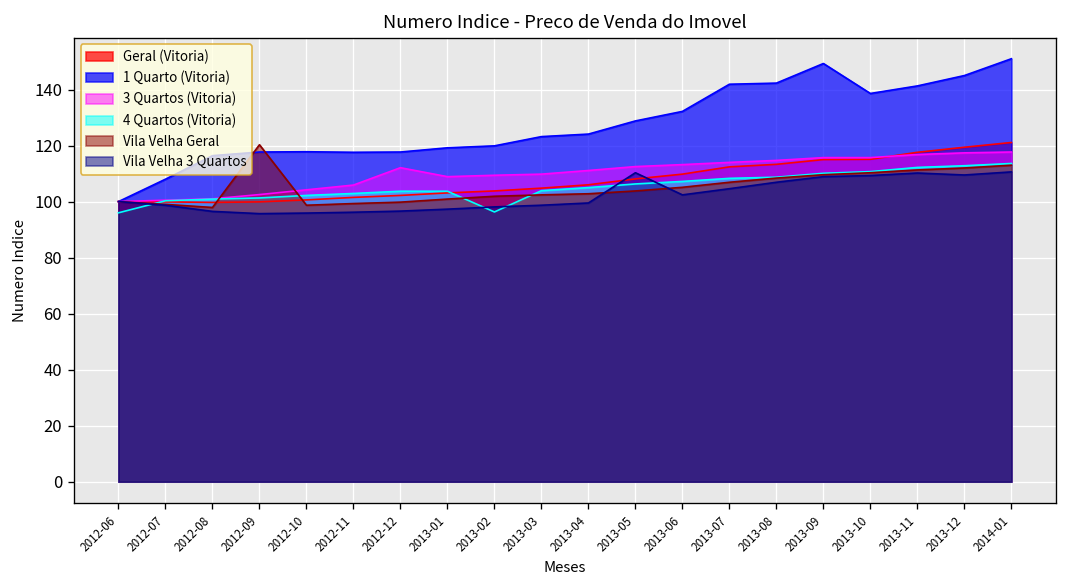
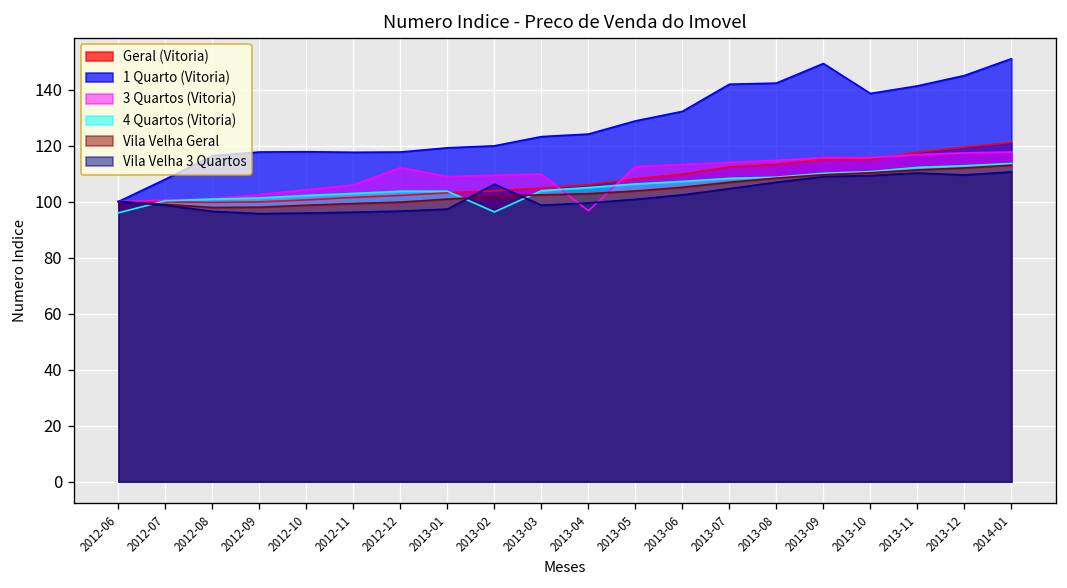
  {
    "Geral (Vitoria)": {
      "2012-08": 100,
      "2012-09": 100,
      "2012-10": 101,
      "2012-11": 102,
      "2012-12": 102,
      "2013-02": 104,
      "2013-05": 108,
      "2013-06": 110,
      "2013-07": 112,
      "2013-08": 113,
      "2013-12": 119,
      "2014-01": 121
    },
    "1 Quarto (Vitoria)": {
      "2012-07": 108,
      "2012-09": 118,
      "2012-10": 118,
      "2012-11": 118,
      "2012-12": 118,
      "2013-01": 119,
      "2013-02": 120,
      "2013-03": 123,
      "2013-04": 124,
      "2013-05": 129,
      "2013-06": 132,
      "2013-07": 142,
      "2013-08": 142,
      "2013-09": 149,
      "2013-10": 139,
      "2013-11": 141,
      "2013-12": 145,
      "2014-01": 151
    },
    "3 Quartos (Vitoria)": {
      "2012-09": 103,
      "2012-10": 104,
      "2012-11": 106,
      "2012-12": 112,
      "2013-01": 109,
      "2013-02": 109,
      "2013-03": 110,
-     "2013-04": 111,
+     "2013-04": 97,
      "2013-05": 113,
      "2013-06": 113,
      "2013-07": 114,
      "2013-08": 115,
      "2013-12": 117,
      "2014-01": 118
    },
    "4 Quartos (Vitoria)": {
      "2012-06": 96,
      "2012-09": 101,
      "2012-10": 102,
      "2012-11": 103,
      "2012-12": 104,
      "2013-02": 96,
      "2013-05": 106,
      "2013-06": 107,
      "2013-07": 108
    },
    "Vila Velha Geral": {
      "2012-08": 98,
-     "2012-09": 120,
+     "2012-09": 98,
      "2012-10": 99,
      "2012-11": 99,
      "2012-12": 100,
      "2013-01": 101,
      "2013-02": 102,
      "2013-03": 102,
      "2013-04": 103,
      "2013-05": 104,
      "2013-06": 105,
      "2013-07": 107
    },
    "Vila Velha 3 Quartos": {
      "2012-08": 97,
      "2012-09": 96,
      "2012-10": 96,
      "2012-11": 96,
      "2012-12": 97,
      "2013-01": 97,
-     "2013-02": 98,
+     "2013-02": 106,
      "2013-03": 99,
      "2013-04": 100,
-     "2013-05": 110,
+     "2013-05": 101,
      "2013-06": 102,
      "2013-07": 105,
      "2013-08": 107,
      "2013-11": 110,
      "2013-12": 110,
      "2014-01": 111
    }
  }
